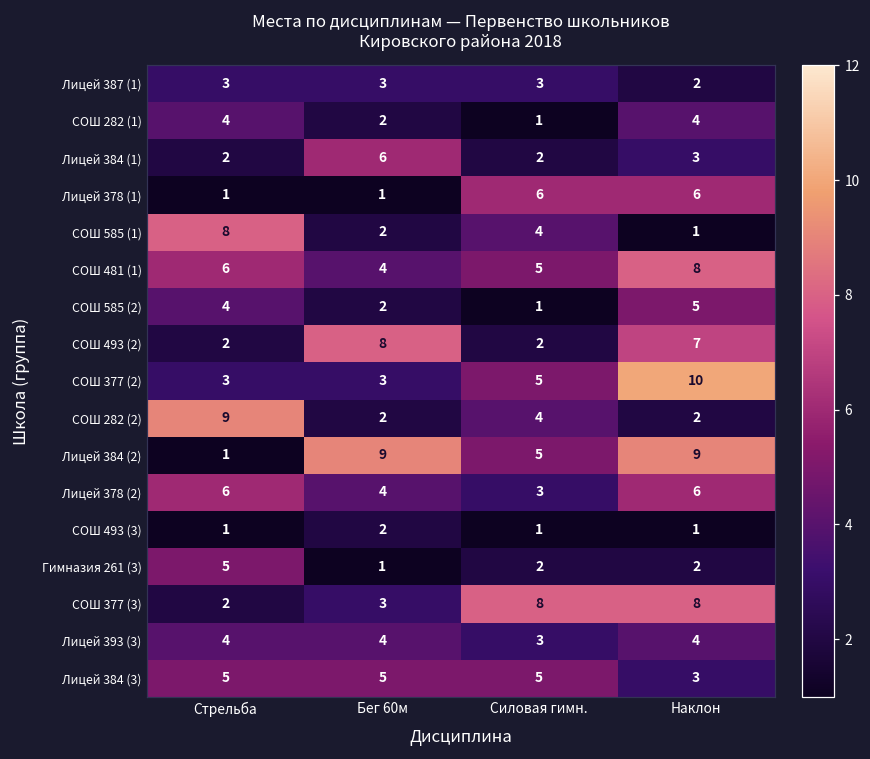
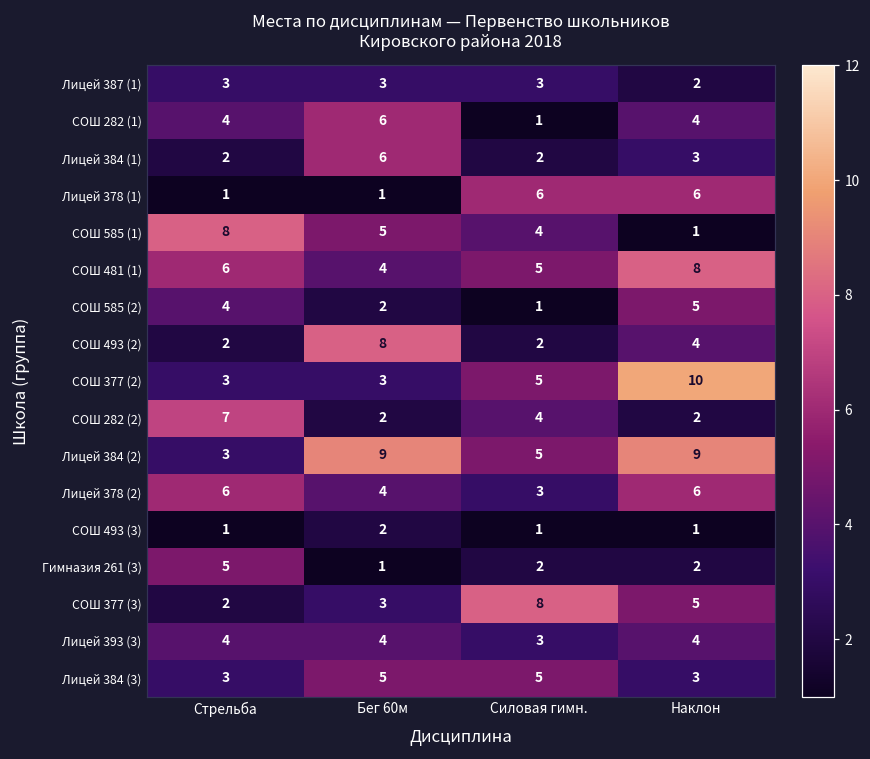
  {
    "Лицей 387 (1)": {
      "Стрельба": 3,
      "Бег 60м": 3,
      "Силовая гимн.": 3,
      "Наклон": 2
    },
    "СОШ 282 (1)": {
      "Стрельба": 4,
-     "Бег 60м": 2,
+     "Бег 60м": 6,
      "Силовая гимн.": 1,
      "Наклон": 4
    },
    "Лицей 384 (1)": {
      "Стрельба": 2,
      "Бег 60м": 6,
      "Силовая гимн.": 2,
      "Наклон": 3
    },
    "Лицей 378 (1)": {
      "Стрельба": 1,
      "Бег 60м": 1,
      "Силовая гимн.": 6,
      "Наклон": 6
    },
    "СОШ 585 (1)": {
      "Стрельба": 8,
-     "Бег 60м": 2,
+     "Бег 60м": 5,
      "Силовая гимн.": 4,
      "Наклон": 1
    },
    "СОШ 481 (1)": {
      "Стрельба": 6,
      "Бег 60м": 4,
      "Силовая гимн.": 5,
      "Наклон": 8
    },
    "СОШ 585 (2)": {
      "Стрельба": 4,
      "Бег 60м": 2,
      "Силовая гимн.": 1,
      "Наклон": 5
    },
    "СОШ 493 (2)": {
      "Стрельба": 2,
      "Бег 60м": 8,
      "Силовая гимн.": 2,
-     "Наклон": 7
+     "Наклон": 4
    },
    "СОШ 377 (2)": {
      "Стрельба": 3,
      "Бег 60м": 3,
      "Силовая гимн.": 5,
      "Наклон": 10
    },
    "СОШ 282 (2)": {
-     "Стрельба": 9,
+     "Стрельба": 7,
      "Бег 60м": 2,
      "Силовая гимн.": 4,
      "Наклон": 2
    },
    "Лицей 384 (2)": {
-     "Стрельба": 1,
+     "Стрельба": 3,
      "Бег 60м": 9,
      "Силовая гимн.": 5,
      "Наклон": 9
    },
    "Лицей 378 (2)": {
      "Стрельба": 6,
      "Бег 60м": 4,
      "Силовая гимн.": 3,
      "Наклон": 6
    },
    "СОШ 493 (3)": {
      "Стрельба": 1,
      "Бег 60м": 2,
      "Силовая гимн.": 1,
      "Наклон": 1
    },
    "Гимназия 261 (3)": {
      "Стрельба": 5,
      "Бег 60м": 1,
      "Силовая гимн.": 2,
      "Наклон": 2
    },
    "СОШ 377 (3)": {
      "Стрельба": 2,
      "Бег 60м": 3,
      "Силовая гимн.": 8,
-     "Наклон": 8
+     "Наклон": 5
    },
    "Лицей 393 (3)": {
      "Стрельба": 4,
      "Бег 60м": 4,
      "Силовая гимн.": 3,
      "Наклон": 4
    },
    "Лицей 384 (3)": {
-     "Стрельба": 5,
+     "Стрельба": 3,
      "Бег 60м": 5,
      "Силовая гимн.": 5,
      "Наклон": 3
    }
  }
